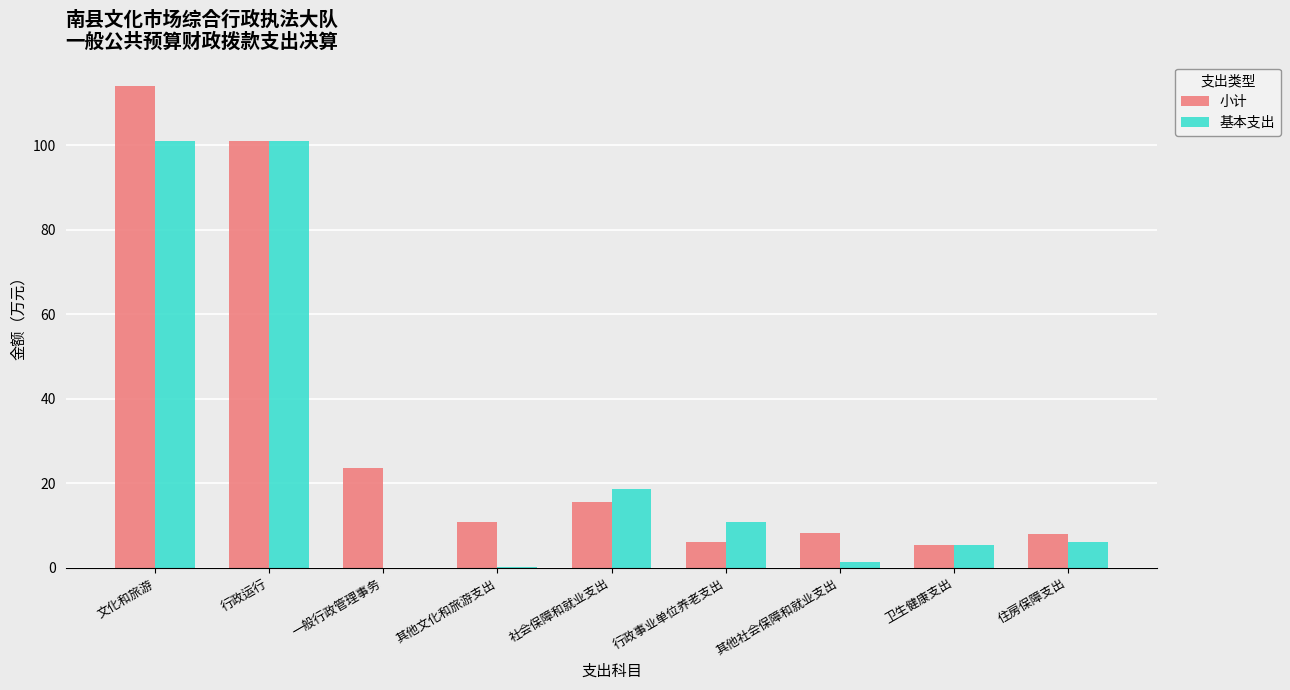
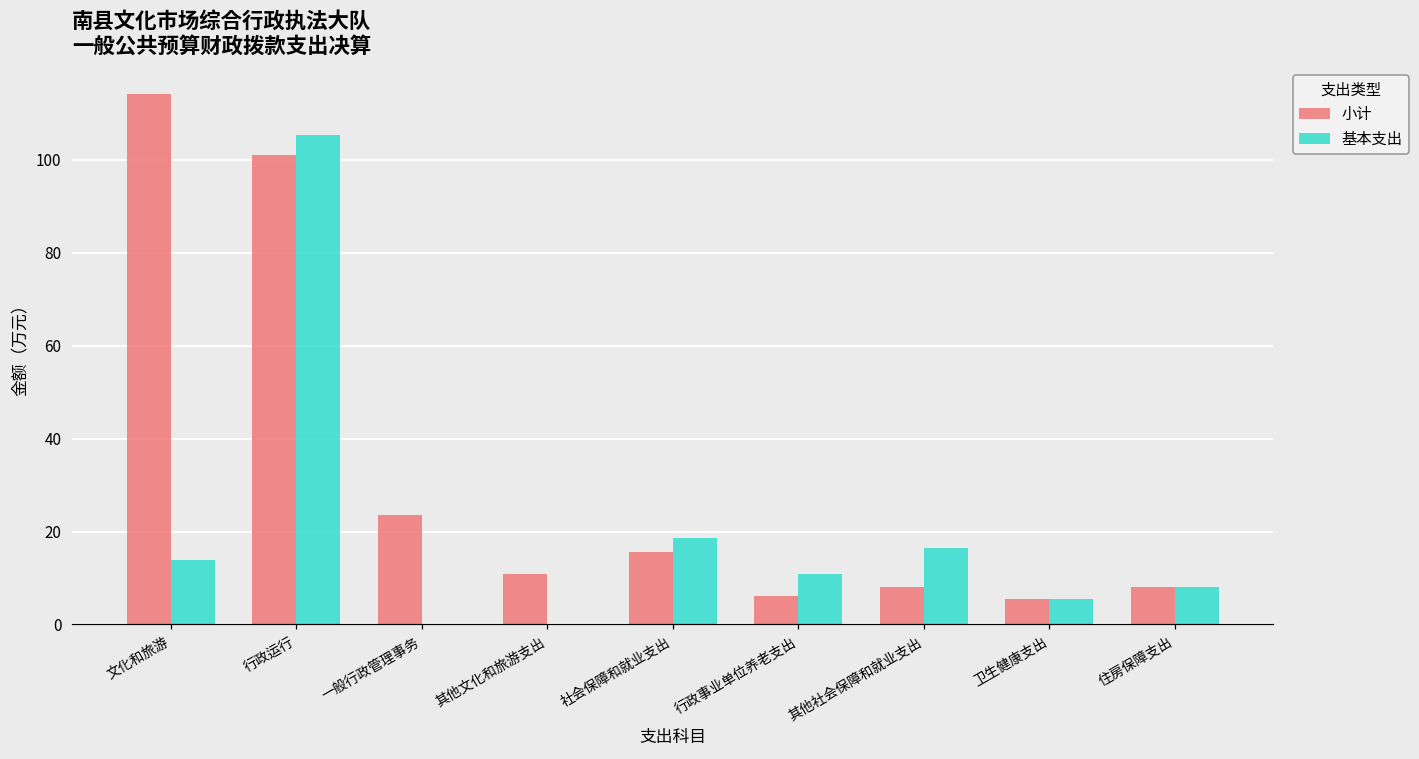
  {
    "小计": {
      "文化和旅游": 114,
      "行政运行": 101,
      "一般行政管理事务": 24,
      "其他文化和旅游支出": 11,
      "社会保障和就业支出": 16,
      "行政事业单位养老支出": 6,
      "其他社会保障和就业支出": 8,
      "卫生健康支出": 5,
      "住房保障支出": 8
    },
    "基本支出": {
-     "文化和旅游": 101,
-     "行政运行": 101,
+     "文化和旅游": 14,
+     "行政运行": 105,
      "一般行政管理事务": 0,
      "社会保障和就业支出": 19,
      "行政事业单位养老支出": 11,
-     "其他社会保障和就业支出": 1,
+     "其他社会保障和就业支出": 16,
      "卫生健康支出": 5,
-     "住房保障支出": 6
+     "住房保障支出": 8
    }
  }
